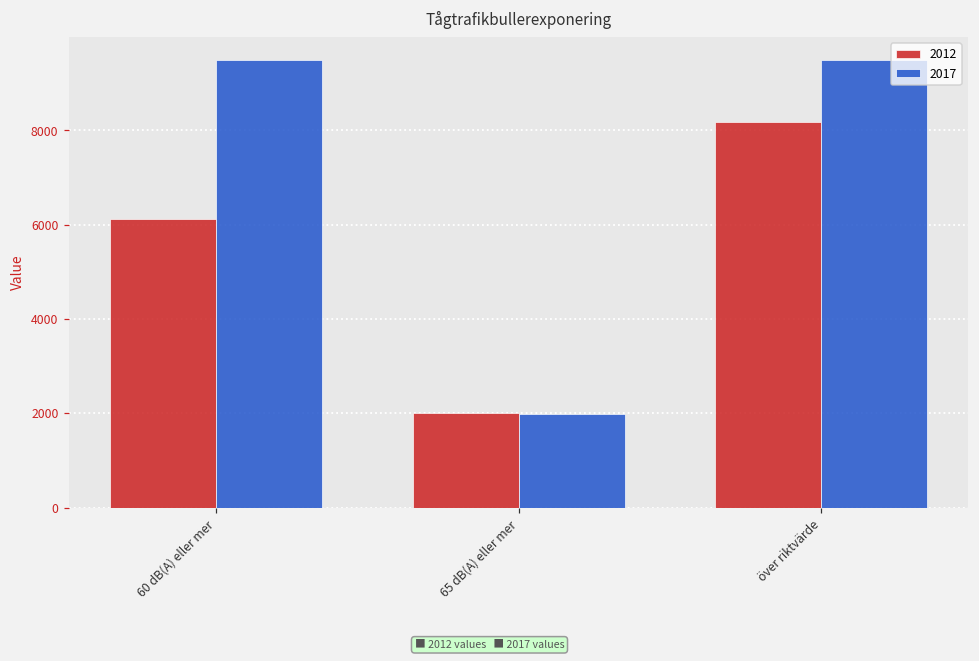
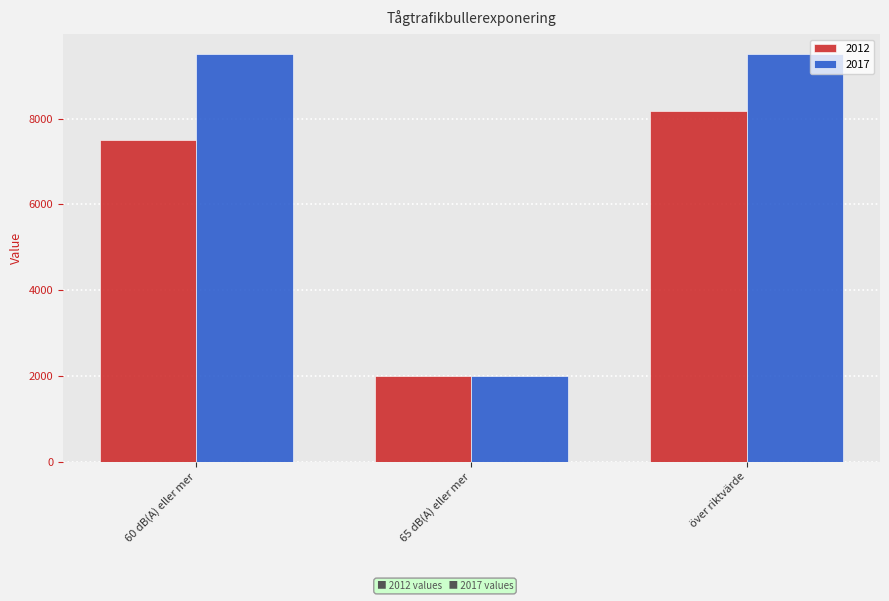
  {
    "2012": {
-     "60 dB(A) eller mer": 6100,
+     "60 dB(A) eller mer": 7500,
      "65 dB(A) eller mer": 2000,
      "över riktvärde": 8200
    },
    "2017": {
      "60 dB(A) eller mer": 9500,
      "65 dB(A) eller mer": 2000,
      "över riktvärde": 9500
    }
  }
